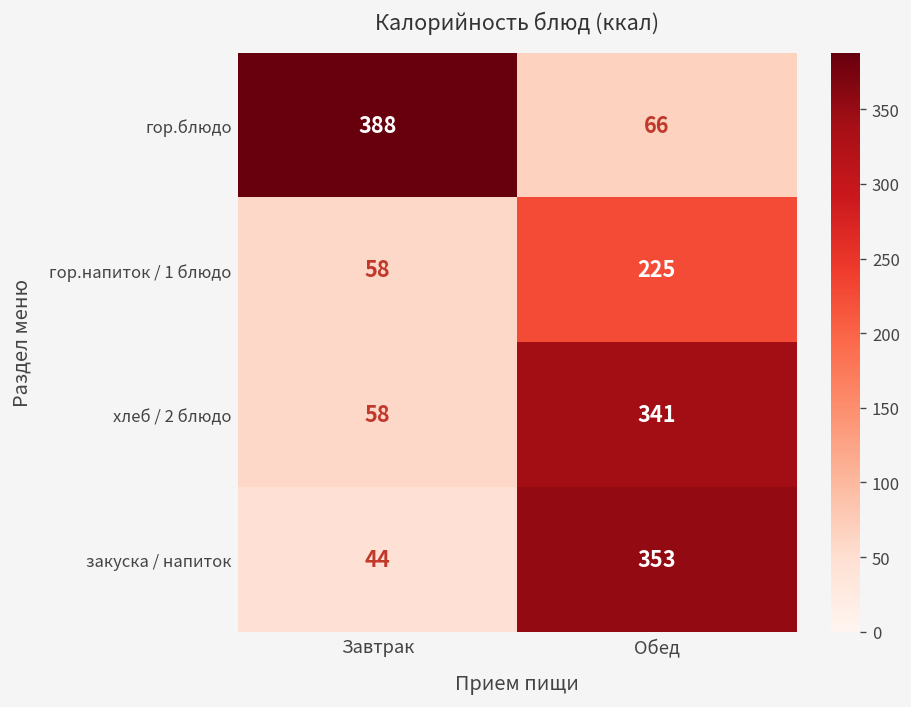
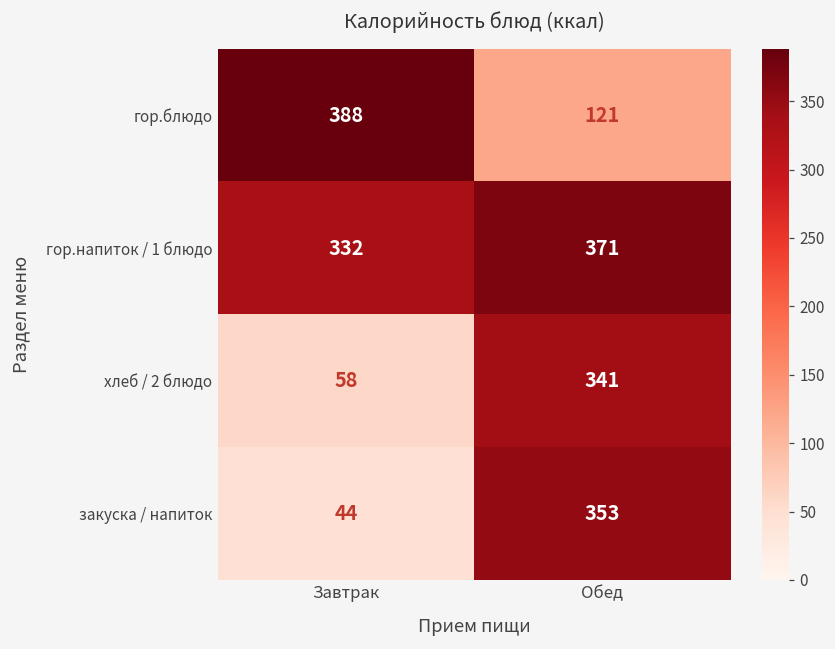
  {
    "гор.блюдо": {
      "Завтрак": 388,
-     "Обед": 66
+     "Обед": 121
    },
    "гор.напиток / 1 блюдо": {
-     "Завтрак": 58,
-     "Обед": 225
+     "Завтрак": 332,
+     "Обед": 371
    },
    "хлеб / 2 блюдо": {
      "Завтрак": 58,
      "Обед": 341
    },
    "закуска / напиток": {
      "Завтрак": 44,
      "Обед": 353
    }
  }
